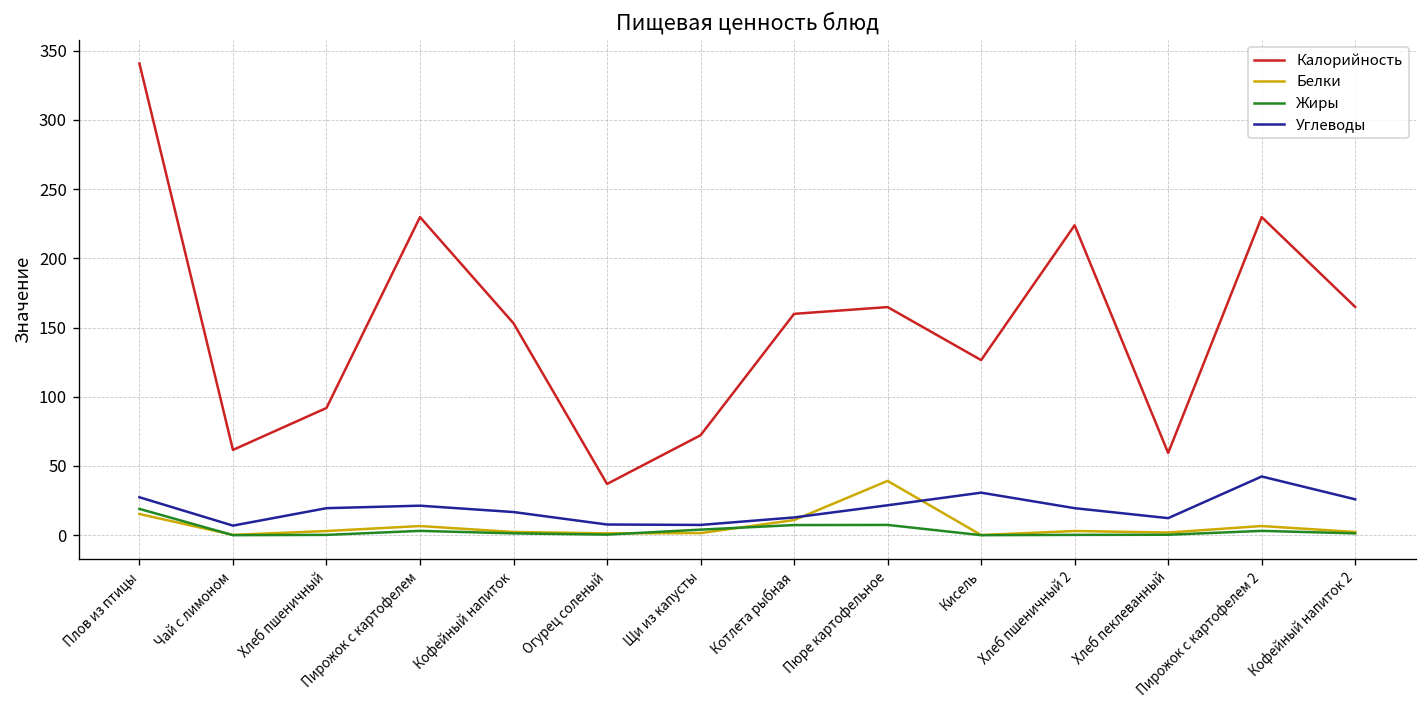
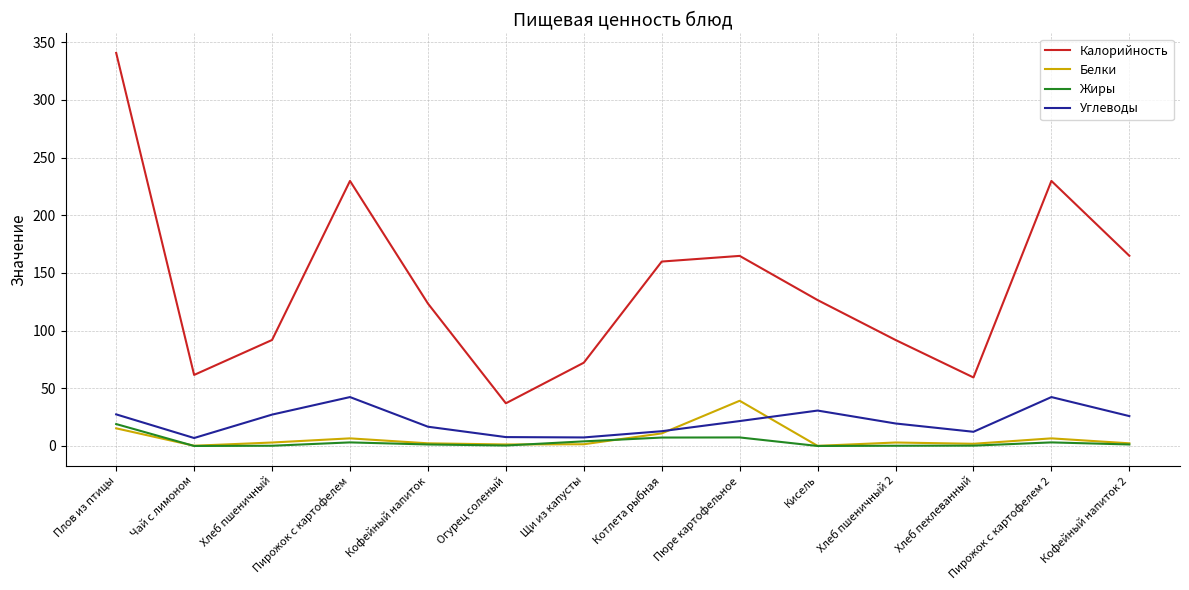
  {
    "Калорийность": {
      "Плов из птицы": 341,
      "Чай с лимоном": 62,
      "Хлеб пшеничный": 92,
      "Пирожок с картофелем": 230,
-     "Кофейный напиток": 153,
+     "Кофейный напиток": 124,
      "Огурец соленый": 37,
      "Щи из капусты": 72,
      "Котлета рыбная": 160,
      "Пюре картофельное": 165,
      "Кисель": 127,
-     "Хлеб пшеничный 2": 224,
+     "Хлеб пшеничный 2": 92,
      "Хлеб пеклеванный": 59,
      "Пирожок с картофелем 2": 230,
      "Кофейный напиток 2": 165
    },
    "Белки": {
      "Плов из птицы": 15,
      "Хлеб пшеничный": 3,
      "Пирожок с картофелем": 7,
      "Щи из капусты": 2,
      "Пюре картофельное": 39,
      "Хлеб пшеничный 2": 3,
      "Пирожок с картофелем 2": 7
    },
    "Жиры": {
      "Плов из птицы": 19,
      "Хлеб пшеничный": 0,
      "Пирожок с картофелем": 3,
      "Щи из капусты": 4,
      "Котлета рыбная": 7,
      "Пюре картофельное": 7,
      "Хлеб пшеничный 2": 0,
      "Пирожок с картофелем 2": 3
    },
    "Углеводы": {
      "Плов из птицы": 27,
      "Чай с лимоном": 7,
-     "Хлеб пшеничный": 20,
-     "Пирожок с картофелем": 21,
+     "Хлеб пшеничный": 27,
+     "Пирожок с картофелем": 42,
      "Кофейный напиток": 17,
      "Огурец соленый": 8,
      "Щи из капусты": 7,
      "Пюре картофельное": 22,
      "Кисель": 31,
      "Хлеб пшеничный 2": 20,
      "Хлеб пеклеванный": 12,
      "Пирожок с картофелем 2": 42,
      "Кофейный напиток 2": 26
    }
  }
